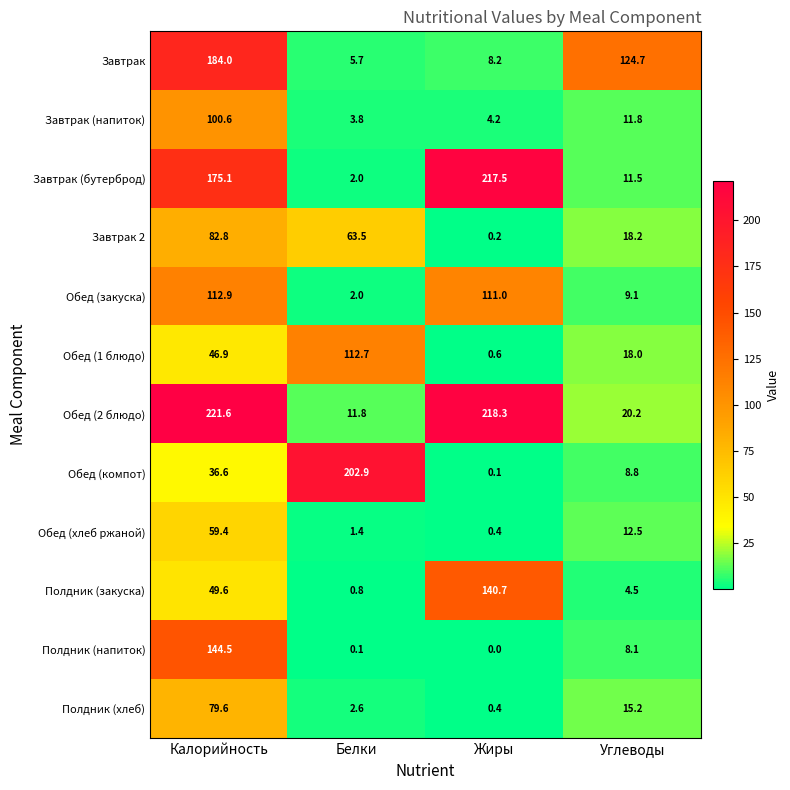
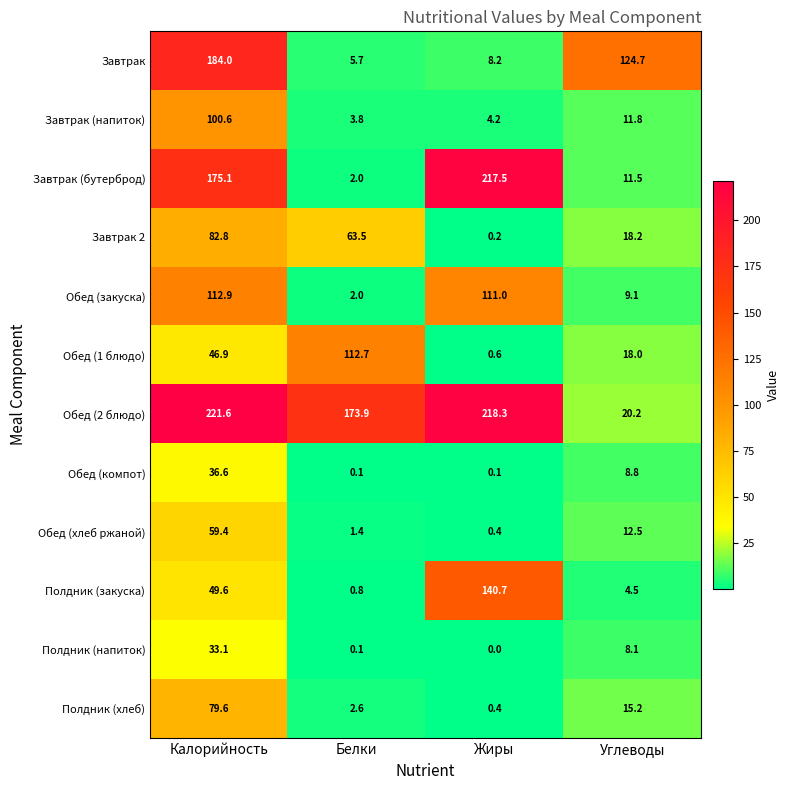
  {
    "Завтрак": {
      "Калорийность": 184.0,
      "Белки": 5.7,
      "Жиры": 8.2,
      "Углеводы": 124.7
    },
    "Завтрак (напиток)": {
      "Калорийность": 100.6,
      "Белки": 3.8,
      "Жиры": 4.2,
      "Углеводы": 11.8
    },
    "Завтрак (бутерброд)": {
      "Калорийность": 175.1,
      "Белки": 2.0,
      "Жиры": 217.5,
      "Углеводы": 11.5
    },
    "Завтрак 2": {
      "Калорийность": 82.8,
      "Белки": 63.5,
      "Жиры": 0.2,
      "Углеводы": 18.2
    },
    "Обед (закуска)": {
      "Калорийность": 112.9,
      "Белки": 2.0,
      "Жиры": 111.0,
      "Углеводы": 9.1
    },
    "Обед (1 блюдо)": {
      "Калорийность": 46.9,
      "Белки": 112.7,
      "Жиры": 0.6,
      "Углеводы": 18.0
    },
    "Обед (2 блюдо)": {
      "Калорийность": 221.6,
-     "Белки": 11.8,
+     "Белки": 173.9,
      "Жиры": 218.3,
      "Углеводы": 20.2
    },
    "Обед (компот)": {
      "Калорийность": 36.6,
-     "Белки": 202.9,
+     "Белки": 0.1,
      "Жиры": 0.1,
      "Углеводы": 8.8
    },
    "Обед (хлеб ржаной)": {
      "Калорийность": 59.4,
      "Белки": 1.4,
      "Жиры": 0.4,
      "Углеводы": 12.5
    },
    "Полдник (закуска)": {
      "Калорийность": 49.6,
      "Белки": 0.8,
      "Жиры": 140.7,
      "Углеводы": 4.5
    },
    "Полдник (напиток)": {
-     "Калорийность": 144.5,
+     "Калорийность": 33.1,
      "Белки": 0.1,
      "Жиры": 0.0,
      "Углеводы": 8.1
    },
    "Полдник (хлеб)": {
      "Калорийность": 79.6,
      "Белки": 2.6,
      "Жиры": 0.4,
      "Углеводы": 15.2
    }
  }
